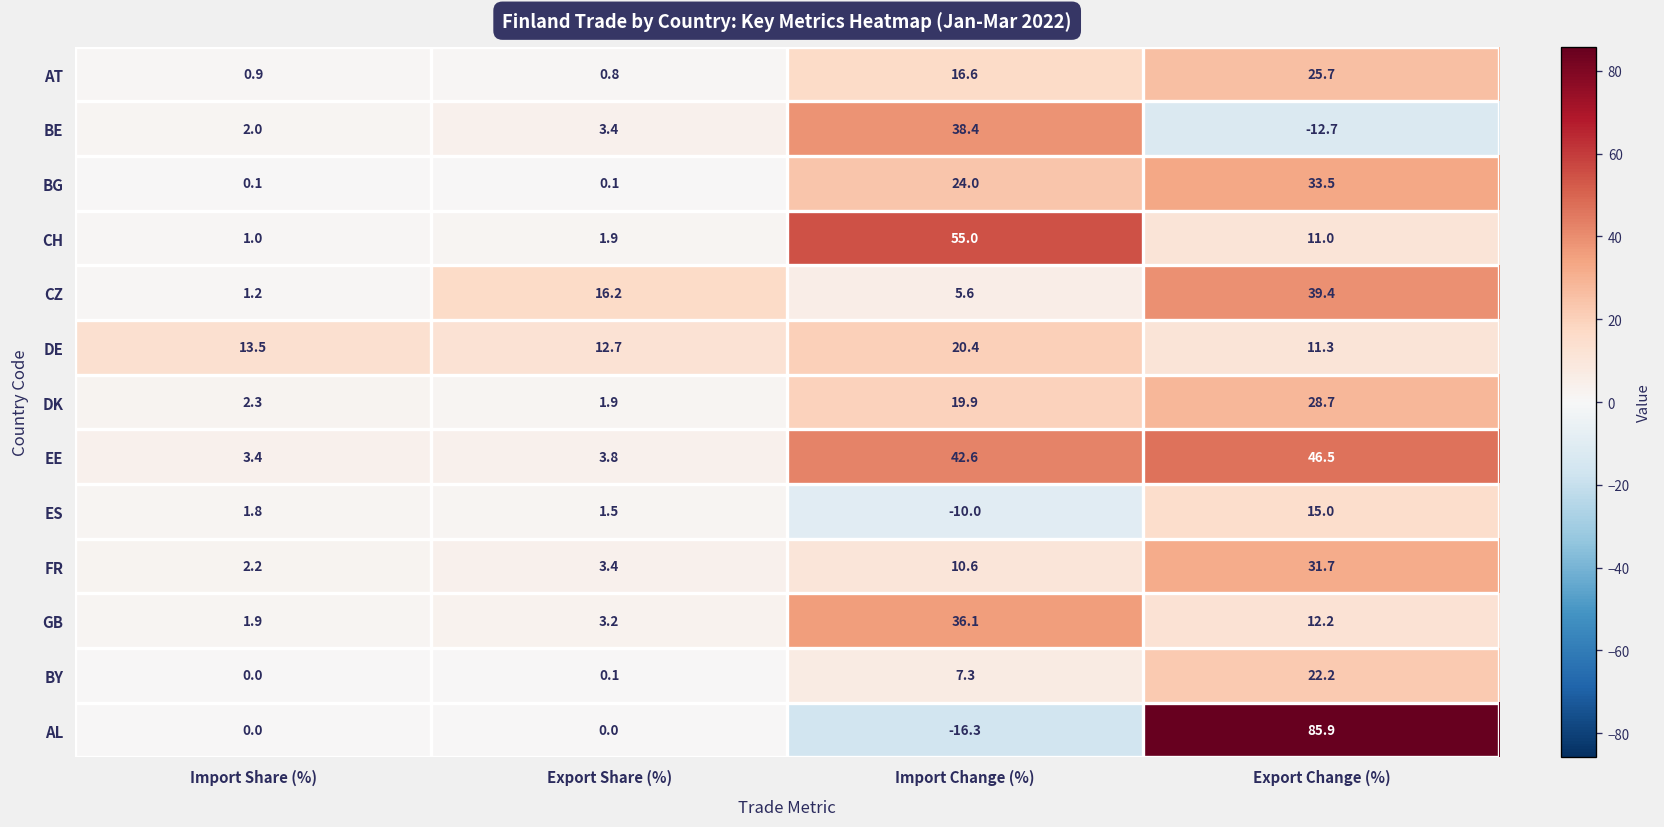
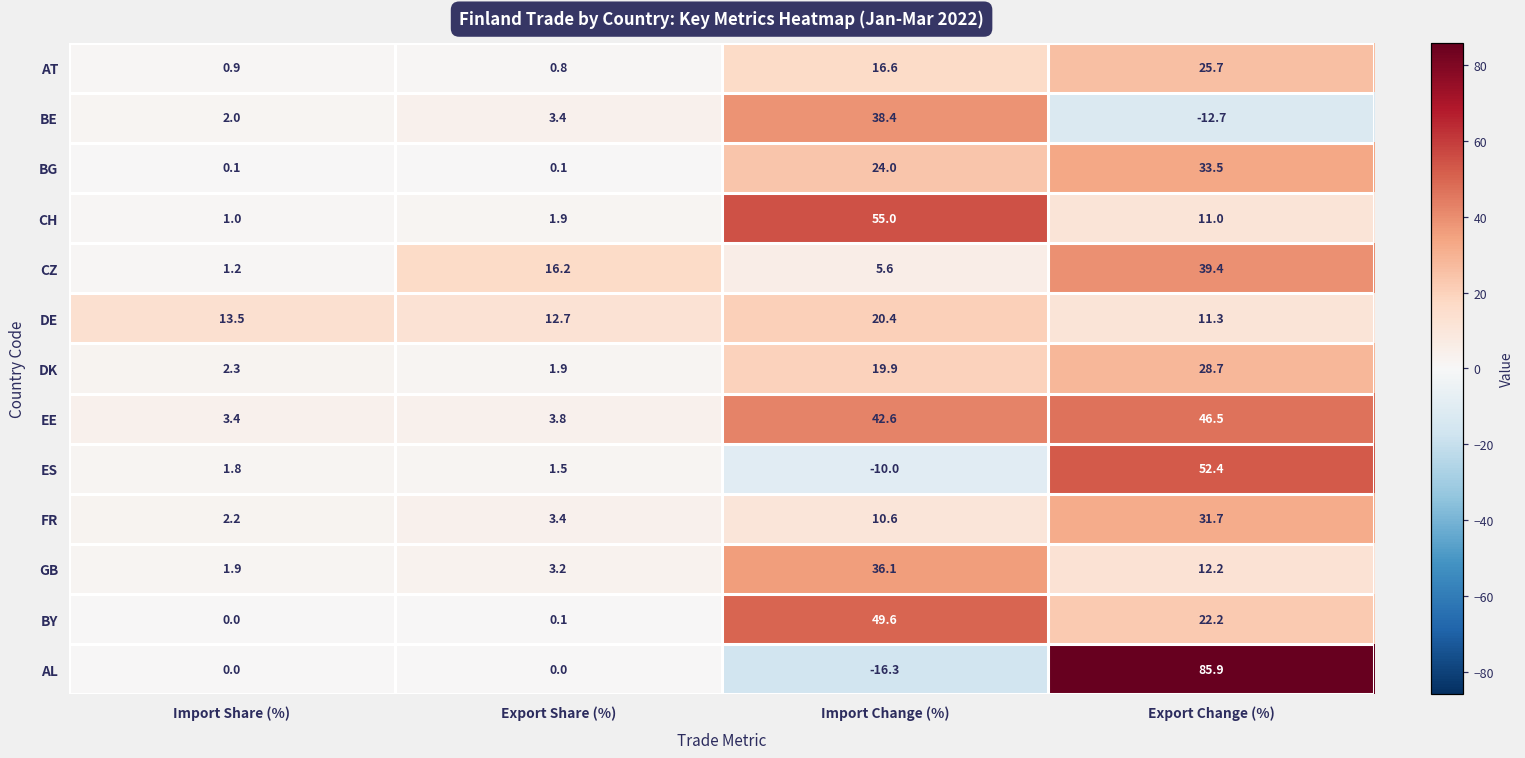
  {
    "AT": {
      "Import Share (%)": 0.9,
      "Export Share (%)": 0.8,
      "Import Change (%)": 16.6,
      "Export Change (%)": 25.7
    },
    "BE": {
      "Import Share (%)": 2.0,
      "Export Share (%)": 3.4,
      "Import Change (%)": 38.4,
      "Export Change (%)": -12.7
    },
    "BG": {
      "Import Share (%)": 0.1,
      "Export Share (%)": 0.1,
      "Import Change (%)": 24.0,
      "Export Change (%)": 33.5
    },
    "CH": {
      "Import Share (%)": 1.0,
      "Export Share (%)": 1.9,
      "Import Change (%)": 55.0,
      "Export Change (%)": 11.0
    },
    "CZ": {
      "Import Share (%)": 1.2,
      "Export Share (%)": 16.2,
      "Import Change (%)": 5.6,
      "Export Change (%)": 39.4
    },
    "DE": {
      "Import Share (%)": 13.5,
      "Export Share (%)": 12.7,
      "Import Change (%)": 20.4,
      "Export Change (%)": 11.3
    },
    "DK": {
      "Import Share (%)": 2.3,
      "Export Share (%)": 1.9,
      "Import Change (%)": 19.9,
      "Export Change (%)": 28.7
    },
    "EE": {
      "Import Share (%)": 3.4,
      "Export Share (%)": 3.8,
      "Import Change (%)": 42.6,
      "Export Change (%)": 46.5
    },
    "ES": {
      "Import Share (%)": 1.8,
      "Export Share (%)": 1.5,
      "Import Change (%)": -10.0,
-     "Export Change (%)": 15.0
+     "Export Change (%)": 52.4
    },
    "FR": {
      "Import Share (%)": 2.2,
      "Export Share (%)": 3.4,
      "Import Change (%)": 10.6,
      "Export Change (%)": 31.7
    },
    "GB": {
      "Import Share (%)": 1.9,
      "Export Share (%)": 3.2,
      "Import Change (%)": 36.1,
      "Export Change (%)": 12.2
    },
    "BY": {
      "Import Share (%)": 0.0,
      "Export Share (%)": 0.1,
-     "Import Change (%)": 7.3,
+     "Import Change (%)": 49.6,
      "Export Change (%)": 22.2
    },
    "AL": {
      "Import Share (%)": 0.0,
      "Export Share (%)": 0.0,
      "Import Change (%)": -16.3,
      "Export Change (%)": 85.9
    }
  }
